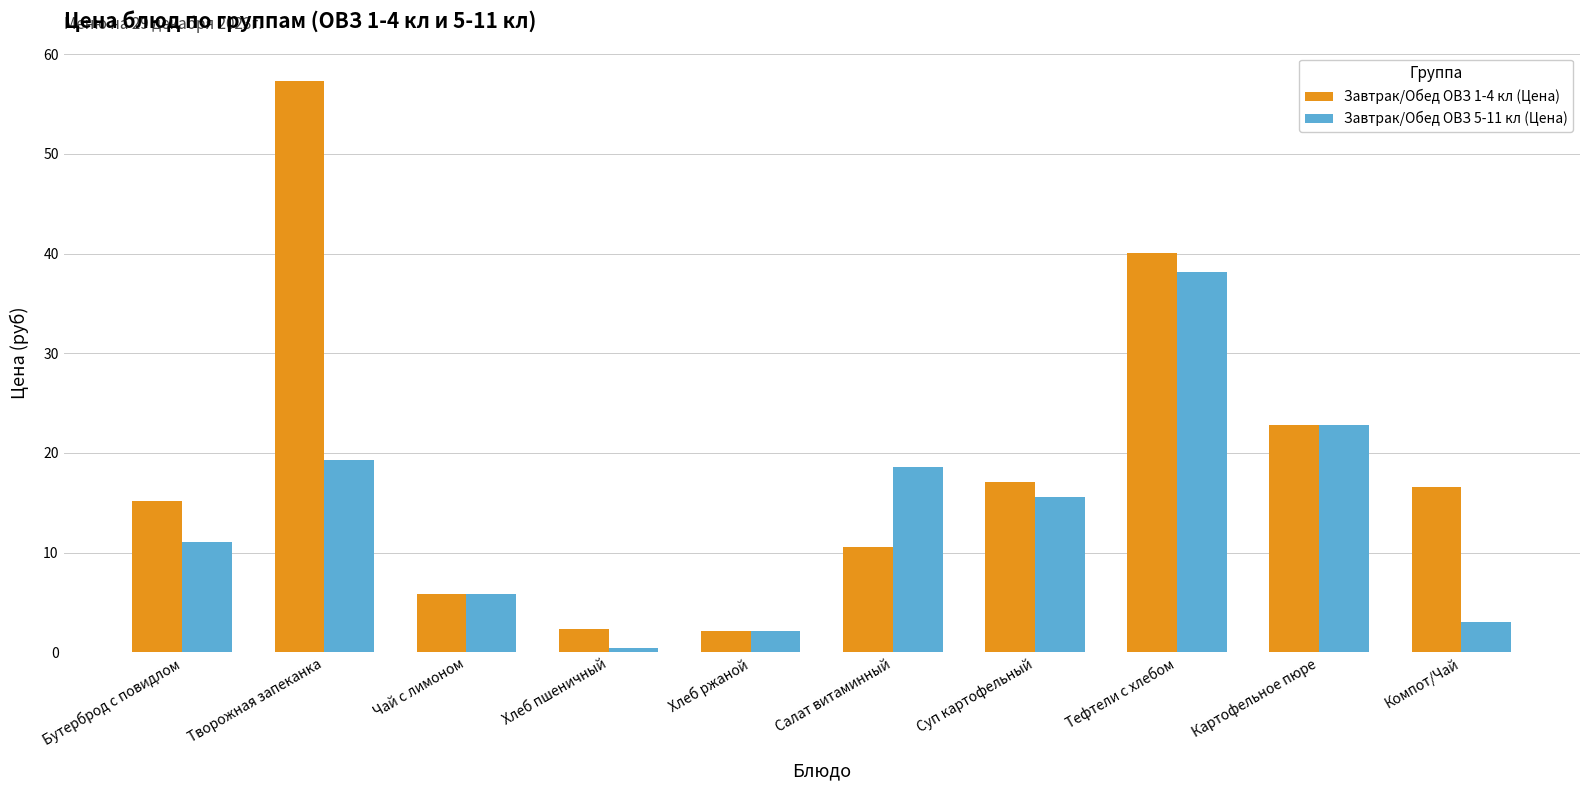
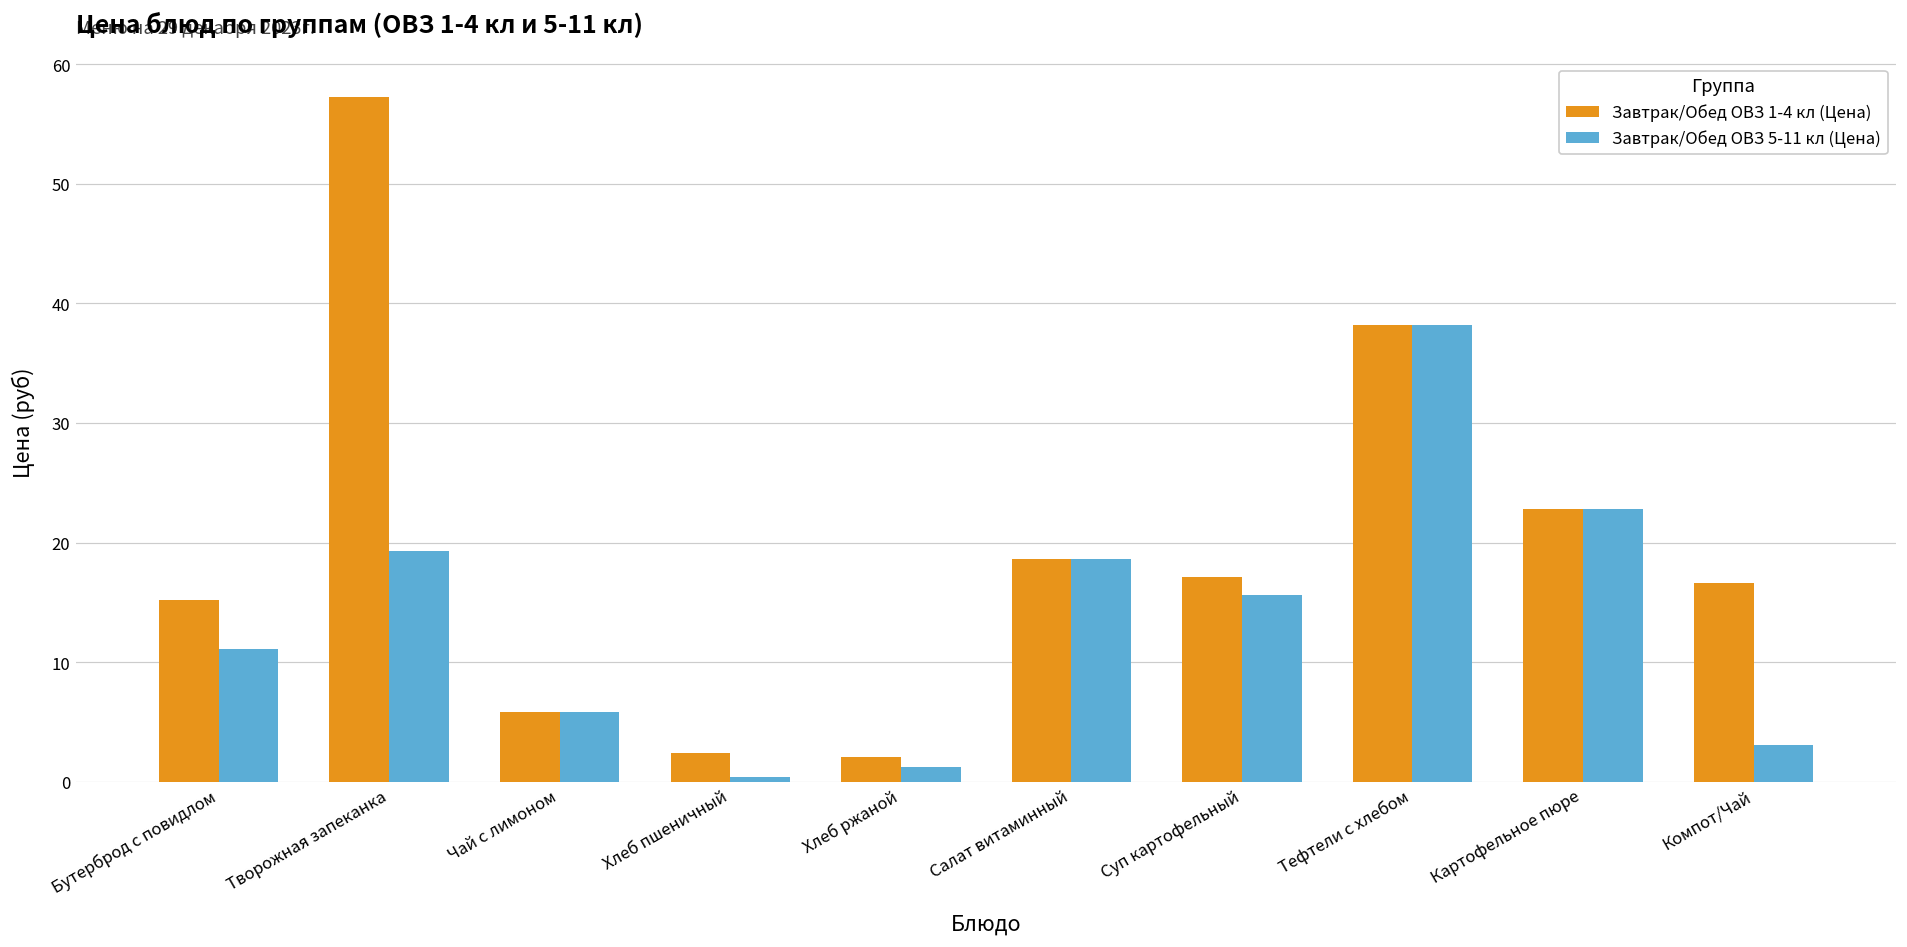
  {
    "Завтрак/Обед ОВЗ 1-4 кл (Цена)": {
      "Бутерброд с повидлом": 15,
      "Творожная запеканка": 57,
      "Чай с лимоном": 6,
      "Хлеб пшеничный": 2,
      "Хлеб ржаной": 2,
-     "Салат витаминный": 11,
+     "Салат витаминный": 19,
      "Суп картофельный": 17,
-     "Тефтели c хлебом": 40,
+     "Тефтели c хлебом": 38,
      "Картофельное пюре": 23,
      "Компот/Чай": 17
    },
    "Завтрак/Обед ОВЗ 5-11 кл (Цена)": {
      "Бутерброд с повидлом": 11,
      "Творожная запеканка": 19,
      "Чай с лимоном": 6,
      "Хлеб пшеничный": 0,
-     "Хлеб ржаной": 2,
+     "Хлеб ржаной": 1,
      "Салат витаминный": 19,
      "Суп картофельный": 16,
      "Тефтели c хлебом": 38,
      "Картофельное пюре": 23,
      "Компот/Чай": 3
    }
  }
